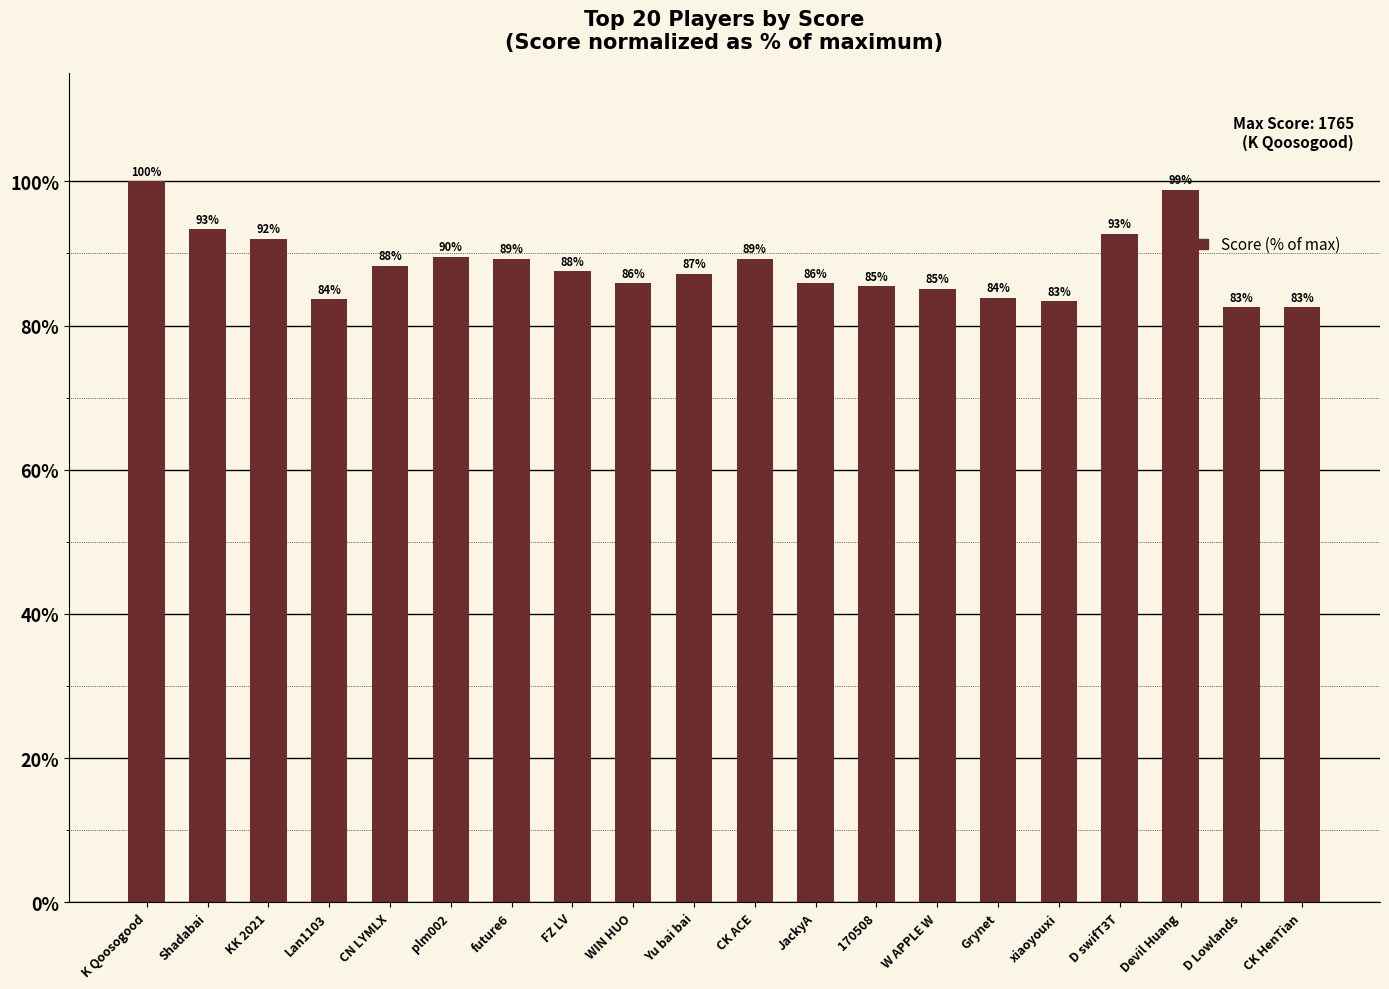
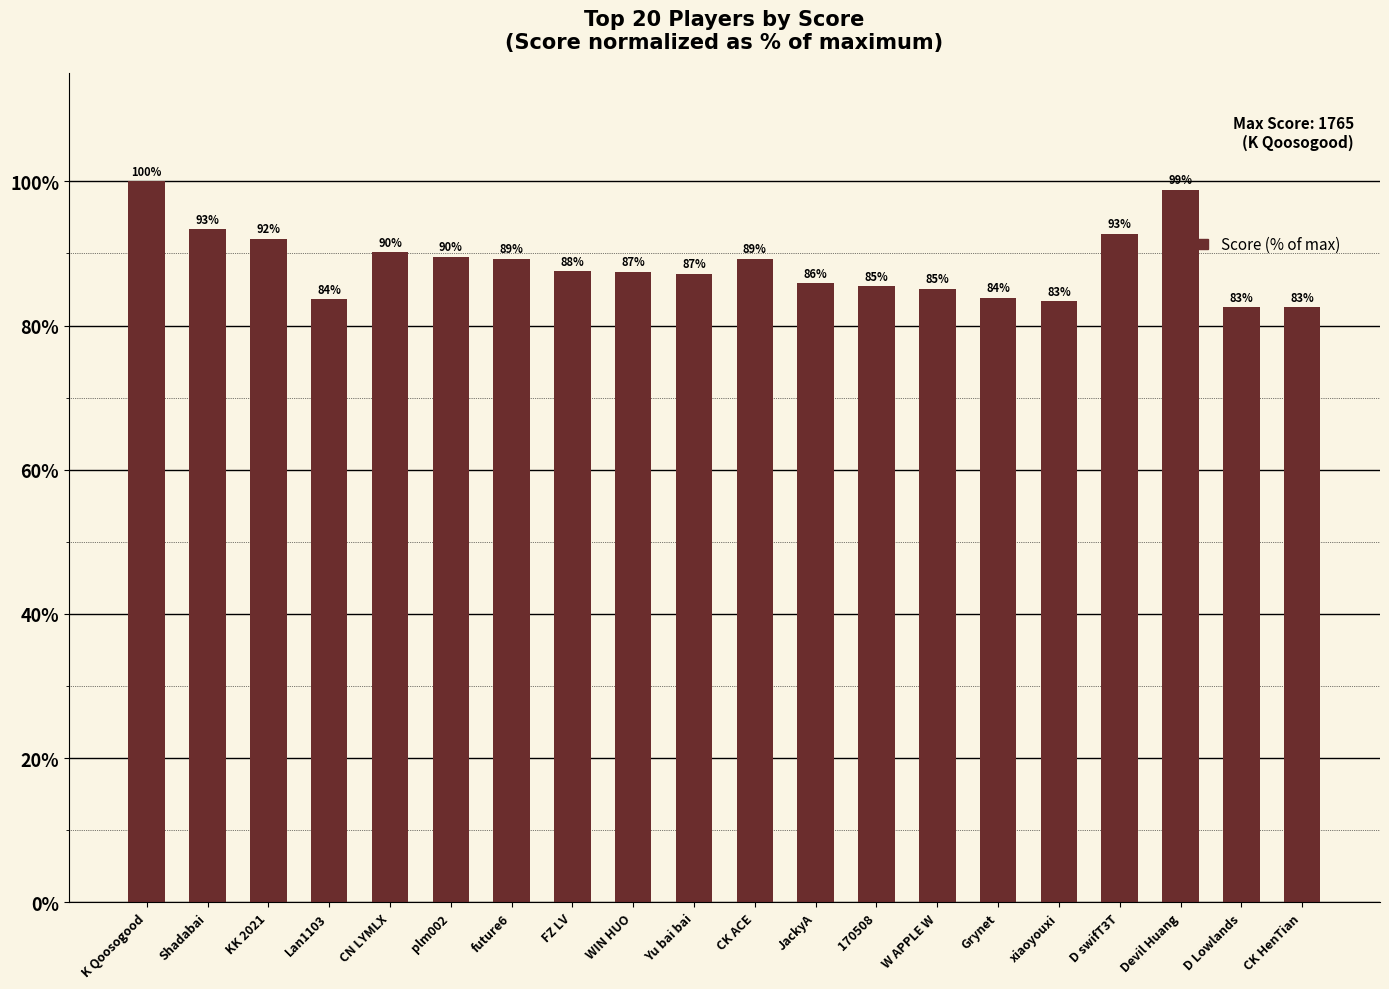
  {
    "K Qoosogood": "100%",
    "Shadabai": "93%",
    "KK 2021": "92%",
    "Lan1103": "84%",
-   "CN LYMLX": "88%",
+   "CN LYMLX": "90%",
    "plm002": "90%",
    "future6": "89%",
    "FZ LV": "88%",
-   "WIN HUO": "86%",
+   "WIN HUO": "87%",
    "Yu bai bai": "87%",
    "CK ACE": "89%",
    "JackyA": "86%",
    "170508": "85%",
    "W APPLE W": "85%",
    "Grynet": "84%",
    "xiaoyouxi": "83%",
    "D swifT3T": "93%",
    "Devil Huang": "99%",
    "D Lowlands": "83%",
    "CK HenTian": "83%"
  }
